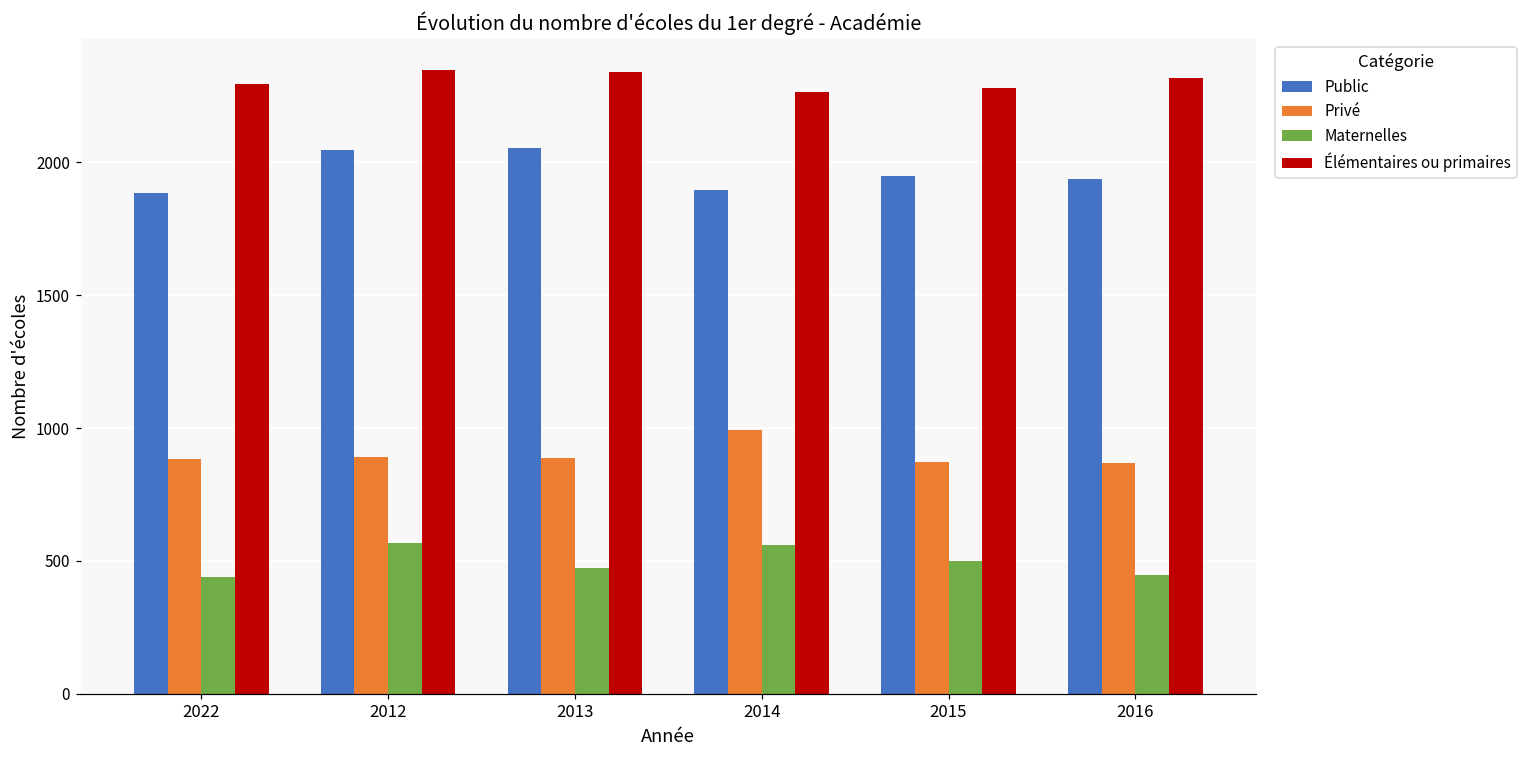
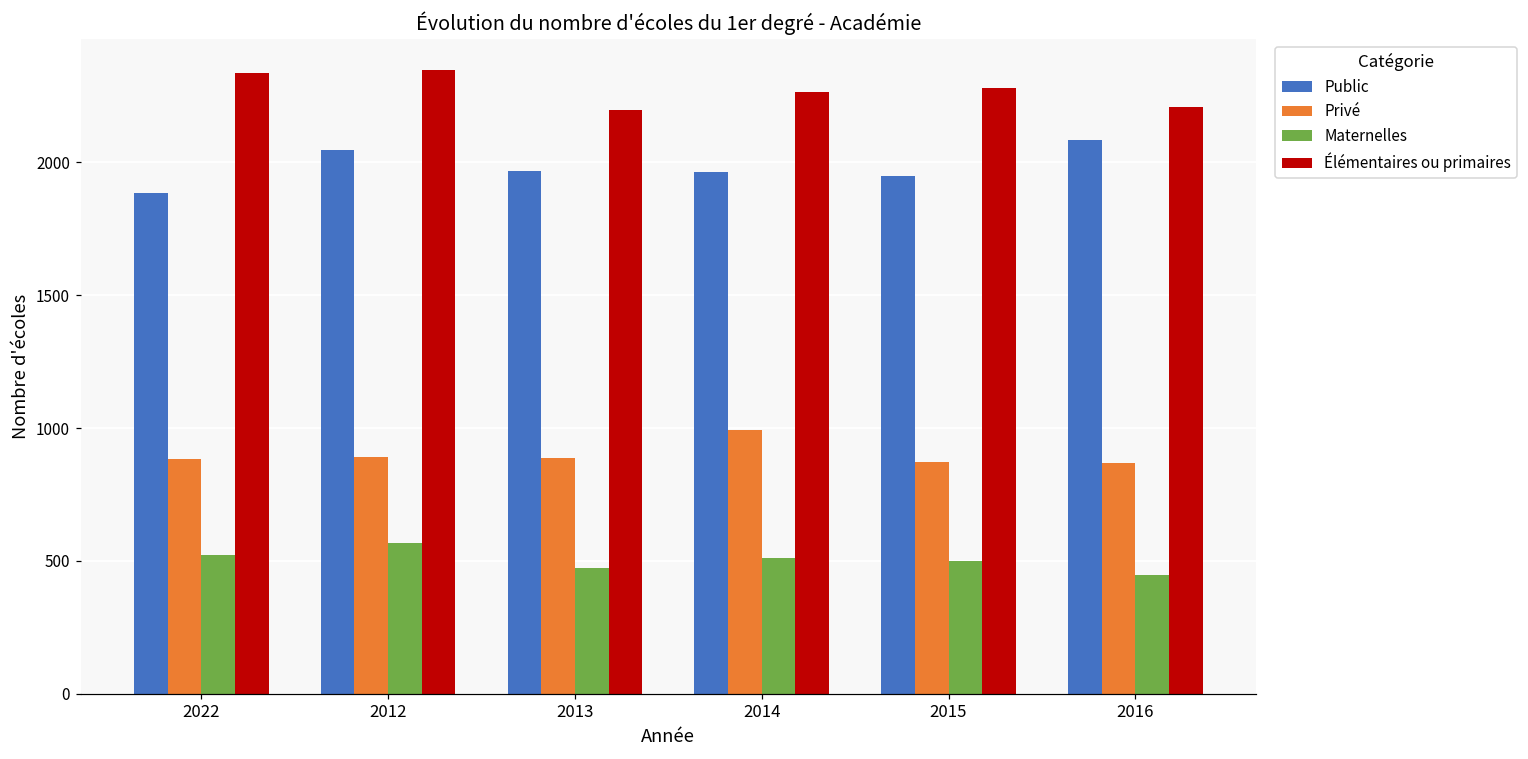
  {
    "Public": {
      "2022": 1890,
      "2012": 2050,
-     "2013": 2050,
-     "2014": 1900,
+     "2013": 1970,
+     "2014": 1960,
      "2015": 1950,
-     "2016": 1940
+     "2016": 2090
    },
    "Privé": {
      "2022": 890,
      "2012": 890,
      "2013": 890,
      "2014": 990,
      "2015": 870,
      "2016": 870
    },
    "Maternelles": {
-     "2022": 440,
+     "2022": 520,
      "2012": 570,
      "2013": 480,
-     "2014": 560,
+     "2014": 510,
      "2015": 500,
      "2016": 450
    },
    "Élémentaires ou primaires": {
-     "2022": 2290,
+     "2022": 2340,
      "2012": 2350,
-     "2013": 2340,
+     "2013": 2200,
      "2014": 2260,
      "2015": 2280,
-     "2016": 2320
+     "2016": 2210
    }
  }
